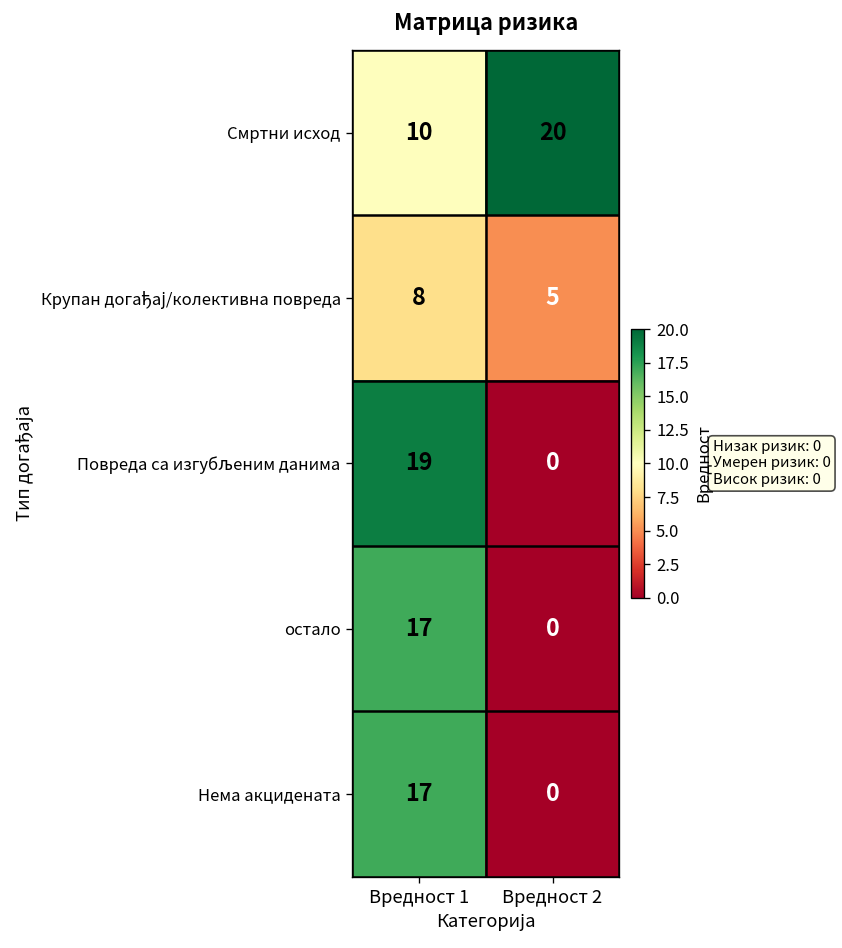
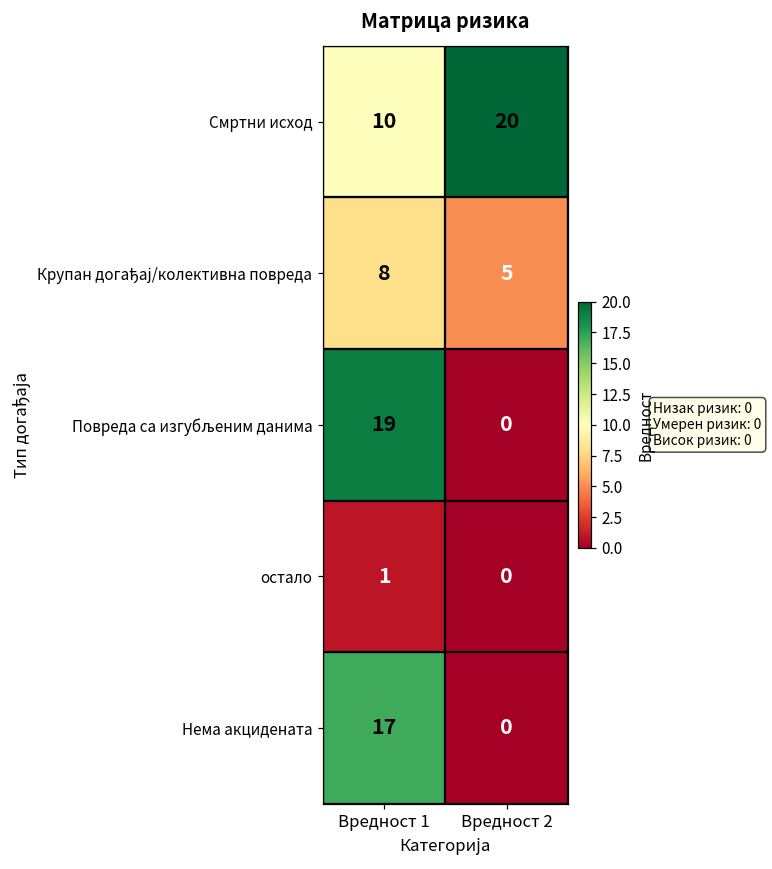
  {
    "Смртни исход": {
      "Вредност 1": 10,
      "Вредност 2": 20
    },
    "Крупан догађај/колективна повреда": {
      "Вредност 1": 8,
      "Вредност 2": 5
    },
    "Повреда са изгубљеним данима": {
      "Вредност 1": 19,
      "Вредност 2": 0
    },
    "остало": {
-     "Вредност 1": 17,
+     "Вредност 1": 1,
      "Вредност 2": 0
    },
    "Нема акцидената": {
      "Вредност 1": 17,
      "Вредност 2": 0
    }
  }
